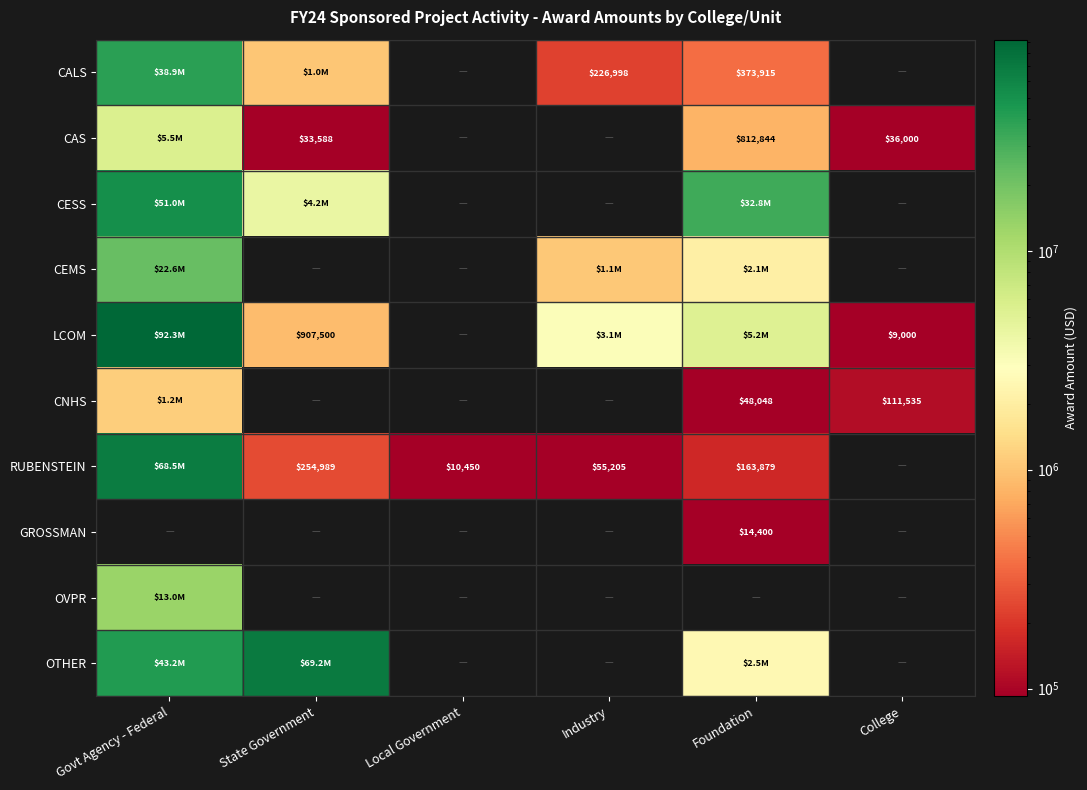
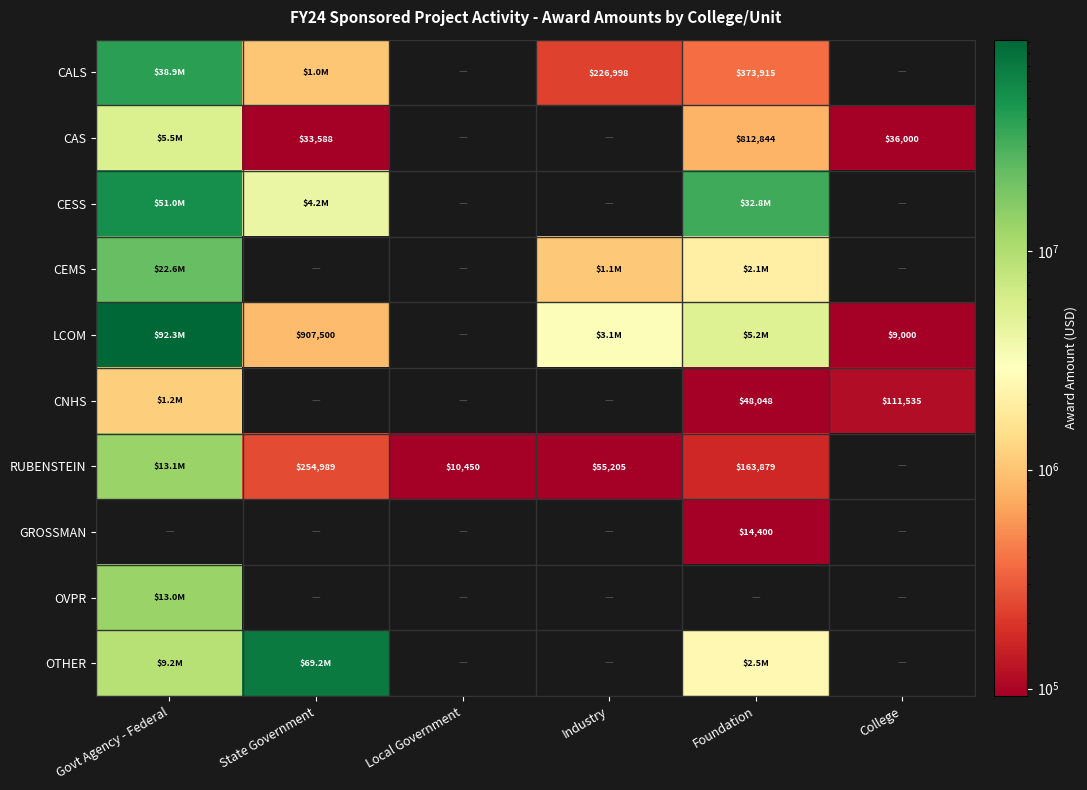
  {
    "CALS": {
      "Govt Agency - Federal": "$38.9M",
      "State Government": "$1.0M",
      "Industry": "$226,998",
      "Foundation": "$373,915"
    },
    "CAS": {
      "Govt Agency - Federal": "$5.5M",
      "State Government": "$33,588",
      "Foundation": "$812,844",
      "College": "$36,000"
    },
    "CESS": {
      "Govt Agency - Federal": "$51.0M",
      "State Government": "$4.2M",
      "Foundation": "$32.8M"
    },
    "CEMS": {
      "Govt Agency - Federal": "$22.6M",
      "Industry": "$1.1M",
      "Foundation": "$2.1M"
    },
    "LCOM": {
      "Govt Agency - Federal": "$92.3M",
      "State Government": "$907,500",
      "Industry": "$3.1M",
      "Foundation": "$5.2M",
      "College": "$9,000"
    },
    "CNHS": {
      "Govt Agency - Federal": "$1.2M",
      "Foundation": "$48,048",
      "College": "$111,535"
    },
    "RUBENSTEIN": {
-     "Govt Agency - Federal": "$68.5M",
+     "Govt Agency - Federal": "$13.1M",
      "State Government": "$254,989",
      "Local Government": "$10,450",
      "Industry": "$55,205",
      "Foundation": "$163,879"
    },
    "GROSSMAN": {
      "Foundation": "$14,400"
    },
    "OVPR": {
      "Govt Agency - Federal": "$13.0M"
    },
    "OTHER": {
-     "Govt Agency - Federal": "$43.2M",
+     "Govt Agency - Federal": "$9.2M",
      "State Government": "$69.2M",
      "Foundation": "$2.5M"
    }
  }
